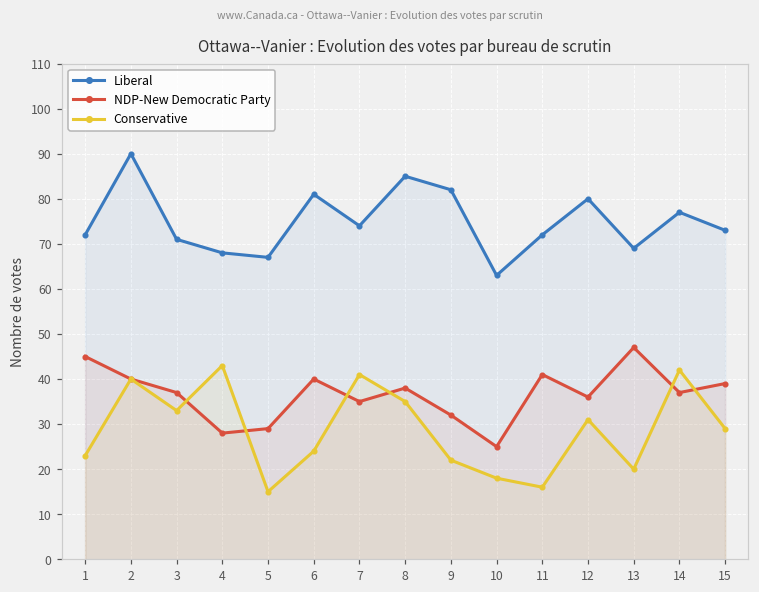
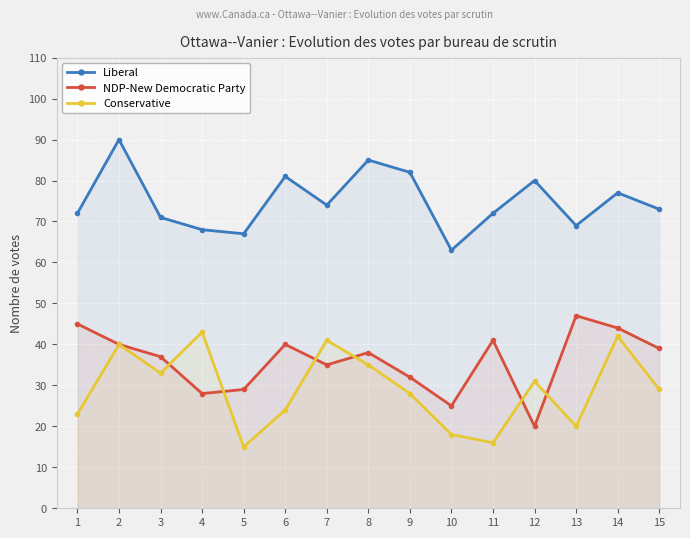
  {
    "Liberal": {
      "1": 72,
      "2": 90,
      "3": 71,
      "4": 68,
      "5": 67,
      "6": 81,
      "7": 74,
      "8": 85,
      "9": 82,
      "10": 63,
      "11": 72,
      "12": 80,
      "13": 69,
      "14": 77,
      "15": 73
    },
    "NDP-New Democratic Party": {
      "1": 45,
      "3": 37,
      "4": 28,
      "5": 29,
      "6": 40,
      "7": 35,
      "8": 38,
      "9": 32,
      "10": 25,
      "11": 41,
-     "12": 36,
+     "12": 20,
      "13": 47,
-     "14": 37,
+     "14": 44,
      "15": 39
    },
    "Conservative": {
      "1": 23,
      "3": 33,
      "4": 43,
      "5": 15,
      "6": 24,
      "7": 41,
      "8": 35,
-     "9": 22,
+     "9": 28,
      "10": 18,
      "11": 16,
      "12": 31,
      "13": 20,
      "14": 42,
      "15": 29
    }
  }
